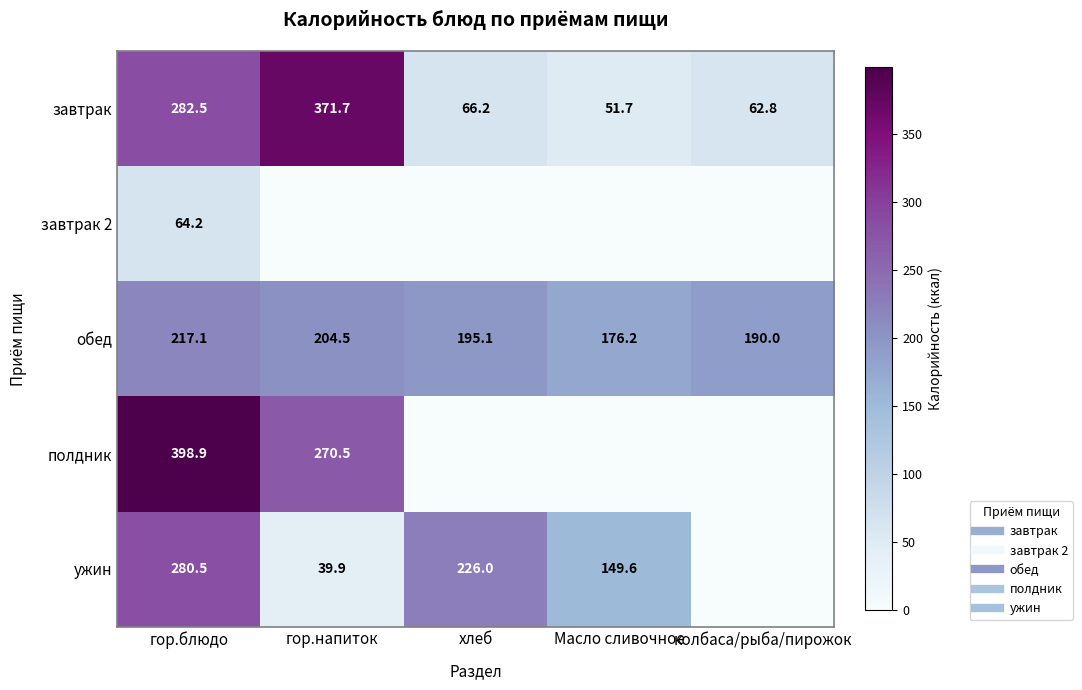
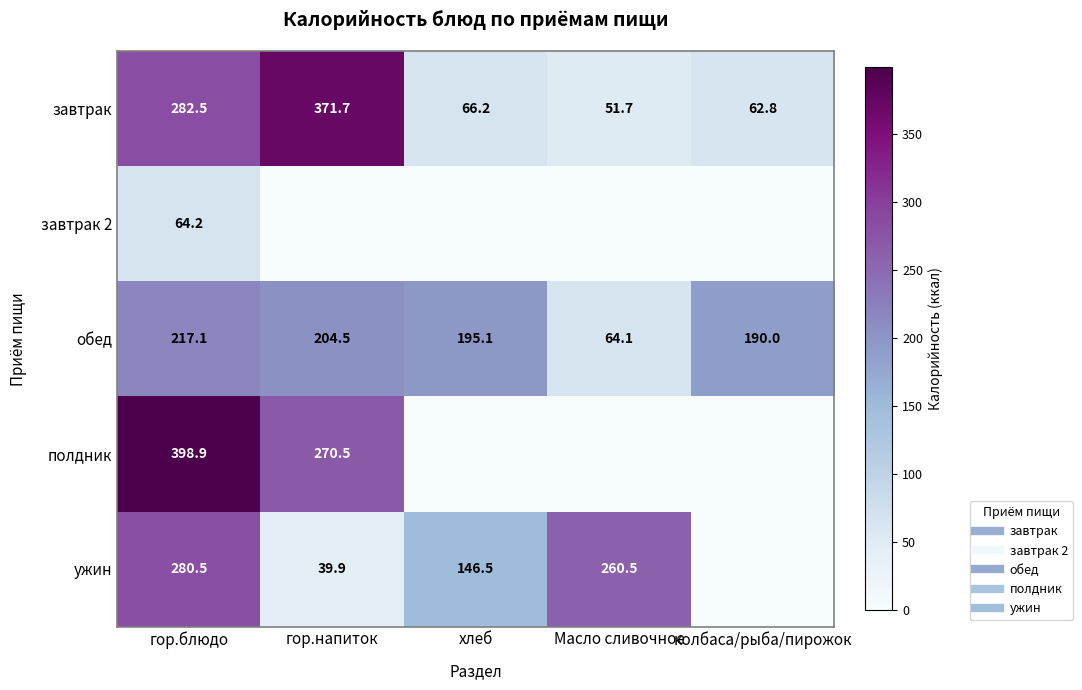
  {
    "завтрак": {
      "гор.блюдо": 282.5,
      "гор.напиток": 371.7,
      "хлеб": 66.2,
      "Масло сливочное": 51.7,
      "колбаса/рыба/пирожок": 62.8
    },
    "завтрак 2": {
      "гор.блюдо": 64.2
    },
    "обед": {
      "гор.блюдо": 217.1,
      "гор.напиток": 204.5,
      "хлеб": 195.1,
-     "Масло сливочное": 176.2,
+     "Масло сливочное": 64.1,
      "колбаса/рыба/пирожок": 190.0
    },
    "полдник": {
      "гор.блюдо": 398.9,
      "гор.напиток": 270.5
    },
    "ужин": {
      "гор.блюдо": 280.5,
      "гор.напиток": 39.9,
-     "хлеб": 226.0,
-     "Масло сливочное": 149.6
+     "хлеб": 146.5,
+     "Масло сливочное": 260.5
    }
  }
